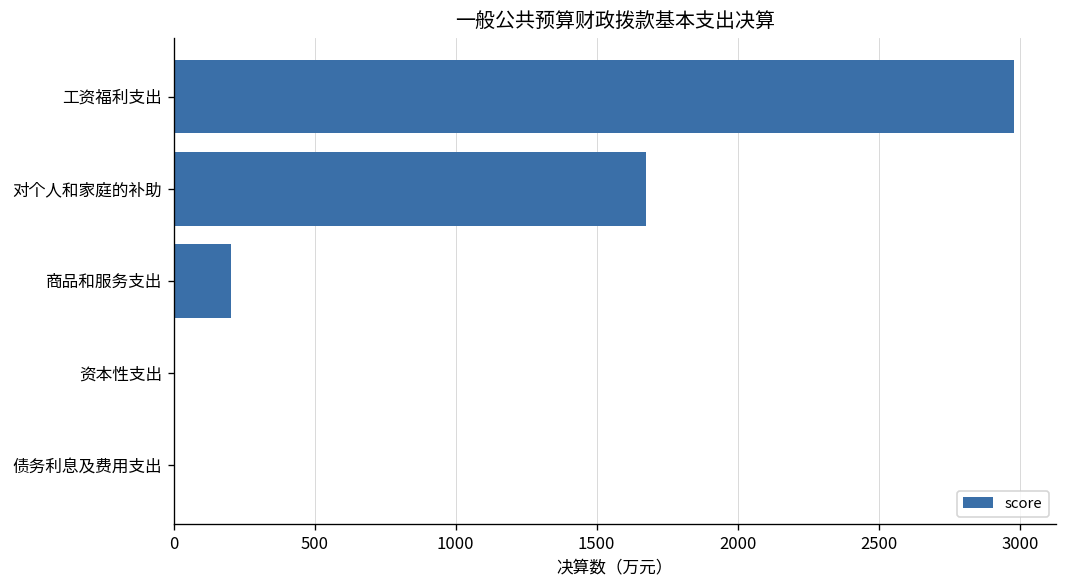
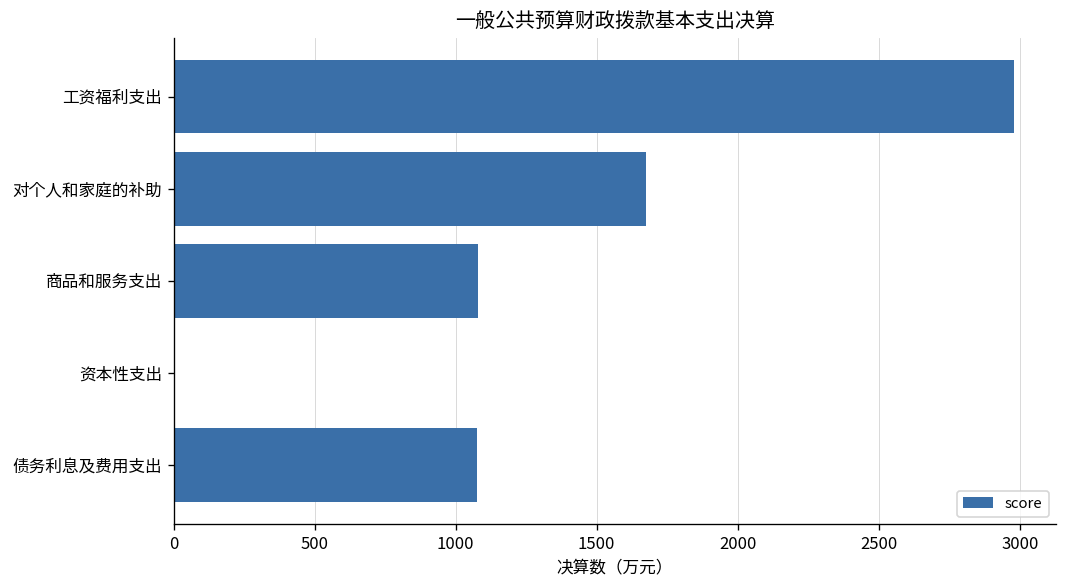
  {
    "工资福利支出": 2980,
    "对个人和家庭的补助": 1680,
-   "商品和服务支出": 200,
-   "债务利息及费用支出": 0
+   "商品和服务支出": 1080,
+   "债务利息及费用支出": 1080
  }
